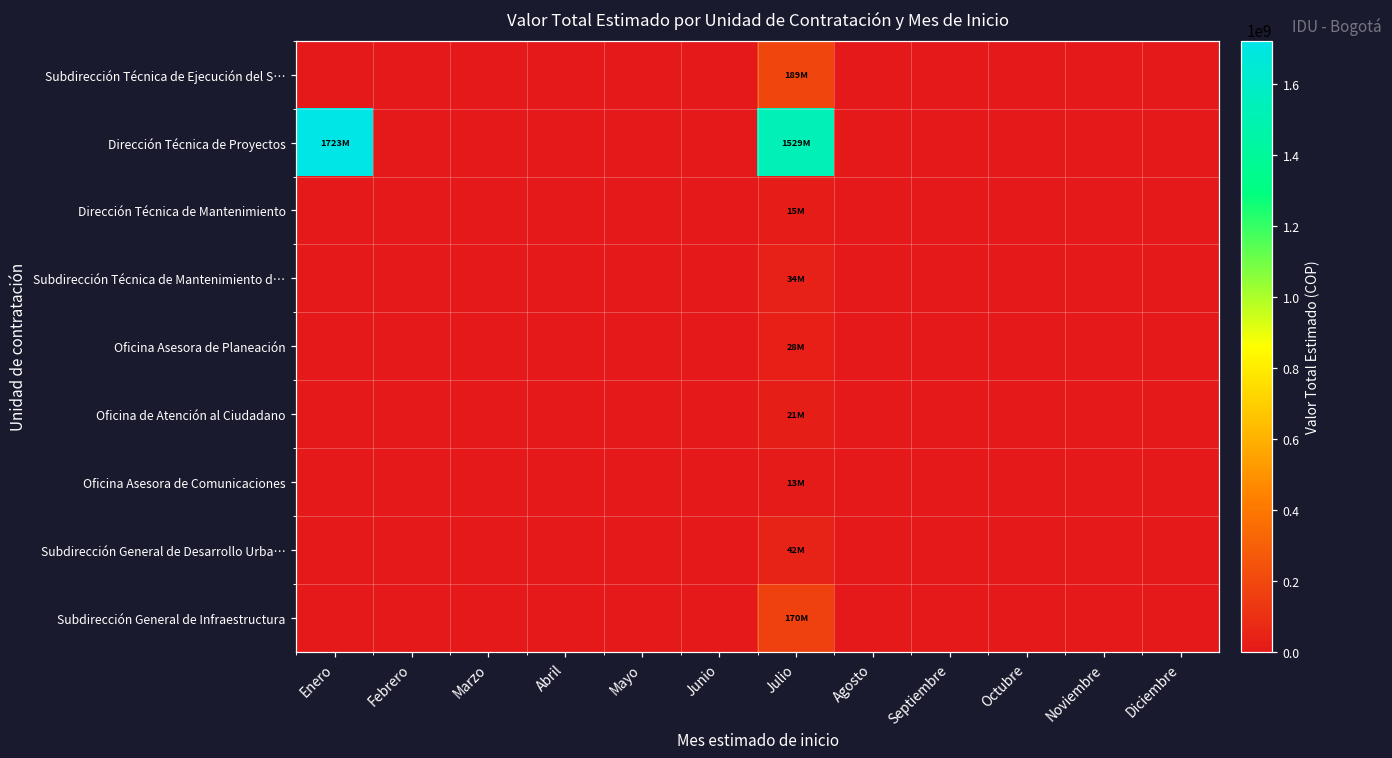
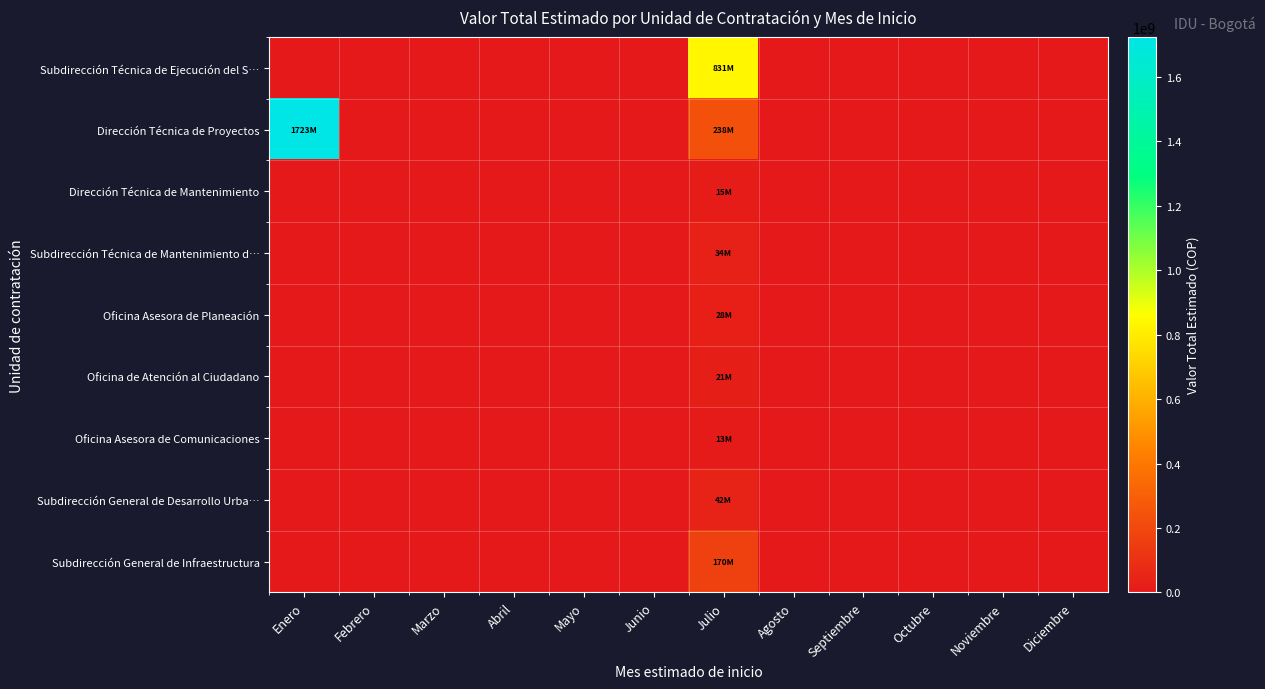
  {
    "Subdirección Técnica de Ejecución del S…": {
-     "Julio": "189M"
+     "Julio": "831M"
    },
    "Dirección Técnica de Proyectos": {
      "Enero": "1723M",
-     "Julio": "1529M"
+     "Julio": "238M"
    },
    "Dirección Técnica de Mantenimiento": {
      "Julio": "15M"
    },
    "Subdirección Técnica de Mantenimiento d…": {
      "Julio": "34M"
    },
    "Oficina Asesora de Planeación": {
      "Julio": "28M"
    },
    "Oficina de Atención al Ciudadano": {
      "Julio": "21M"
    },
    "Oficina Asesora de Comunicaciones": {
      "Julio": "13M"
    },
    "Subdirección General de Desarrollo Urba…": {
      "Julio": "42M"
    },
    "Subdirección General de Infraestructura": {
      "Julio": "170M"
    }
  }
